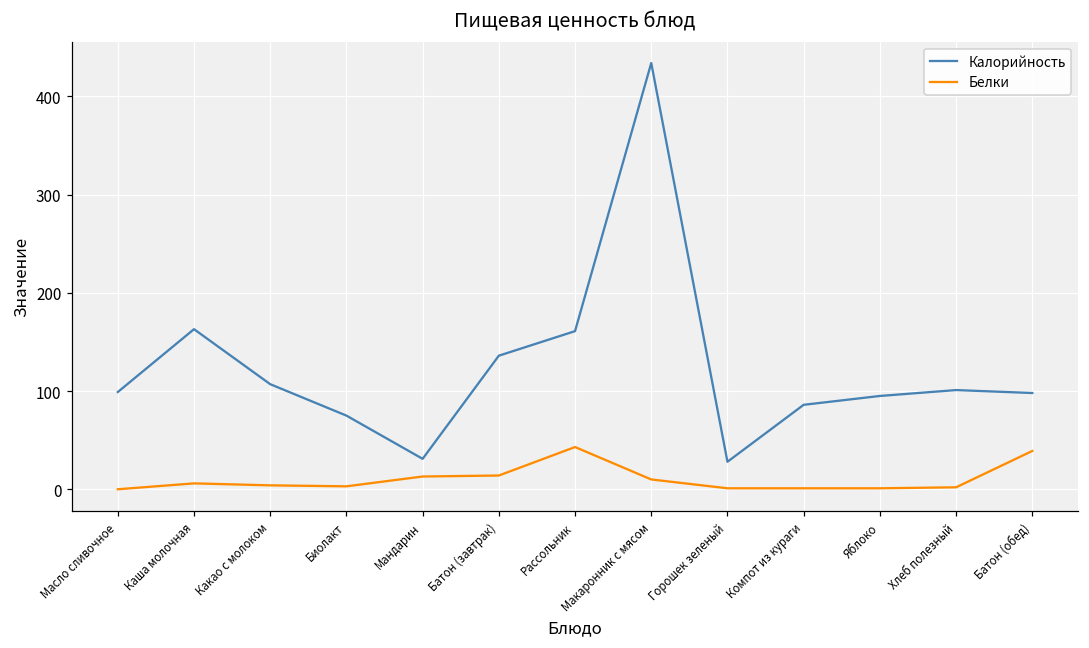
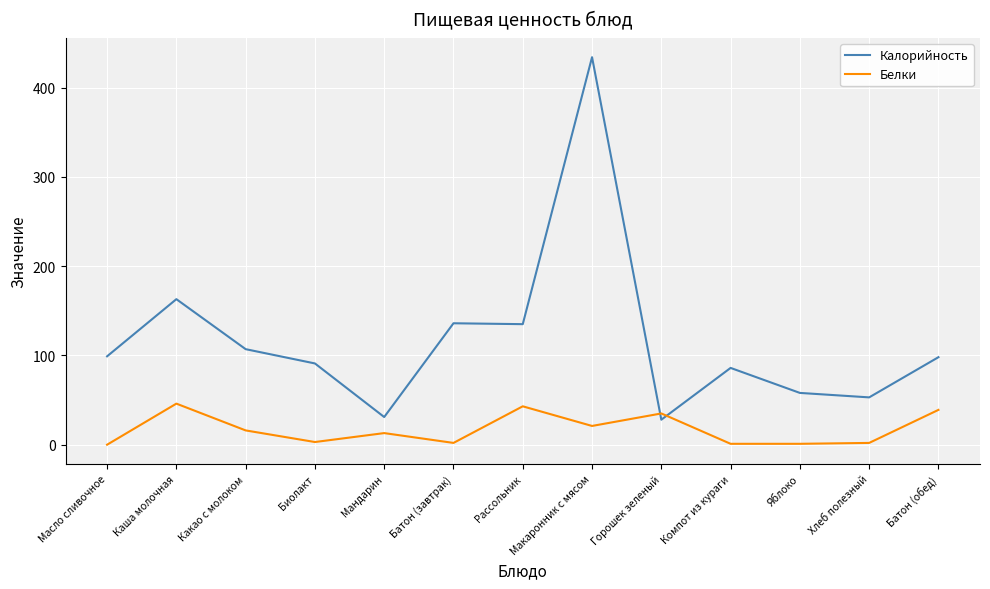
  {
    "Калорийность": {
      "Масло сливочное": 100,
      "Каша молочная": 160,
      "Какао с молоком": 110,
-     "Биолакт": 80,
+     "Биолакт": 90,
      "Мандарин": 30,
      "Батон (завтрак)": 140,
-     "Рассольник": 160,
+     "Рассольник": 140,
      "Макаронник с мясом": 430,
      "Горошек зеленый": 30,
      "Компот из кураги": 90,
-     "Яблоко": 100,
-     "Хлеб полезный": 100,
+     "Яблоко": 60,
+     "Хлеб полезный": 50,
      "Батон (обед)": 100
    },
    "Белки": {
      "Масло сливочное": 0,
-     "Каша молочная": 10,
-     "Какао с молоком": 0,
+     "Каша молочная": 50,
+     "Какао с молоком": 20,
      "Биолакт": 0,
      "Мандарин": 10,
-     "Батон (завтрак)": 10,
+     "Батон (завтрак)": 0,
      "Рассольник": 40,
-     "Макаронник с мясом": 10,
-     "Горошек зеленый": 0,
+     "Макаронник с мясом": 20,
+     "Горошек зеленый": 40,
      "Компот из кураги": 0,
      "Яблоко": 0,
      "Хлеб полезный": 0,
      "Батон (обед)": 40
    }
  }
